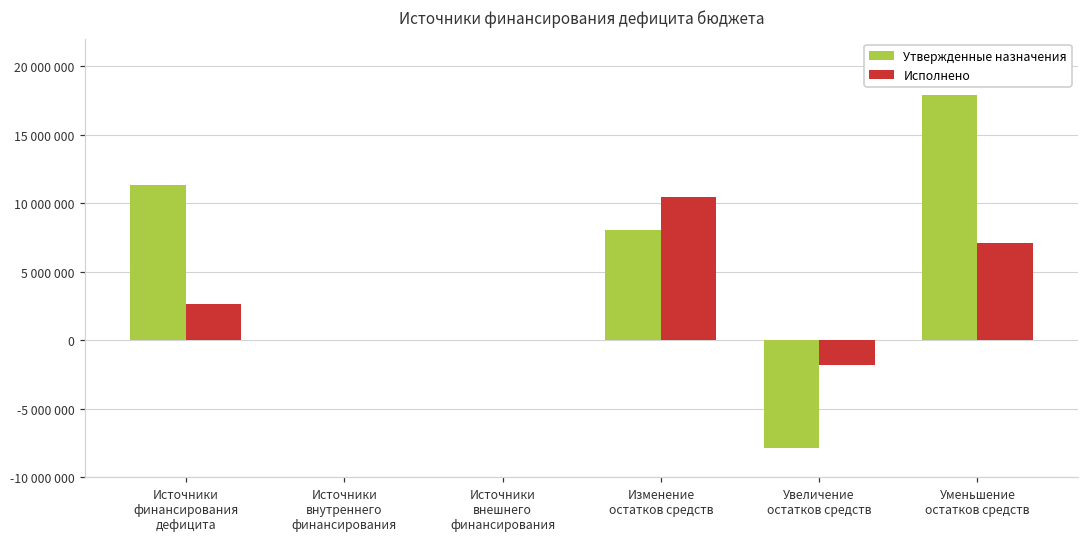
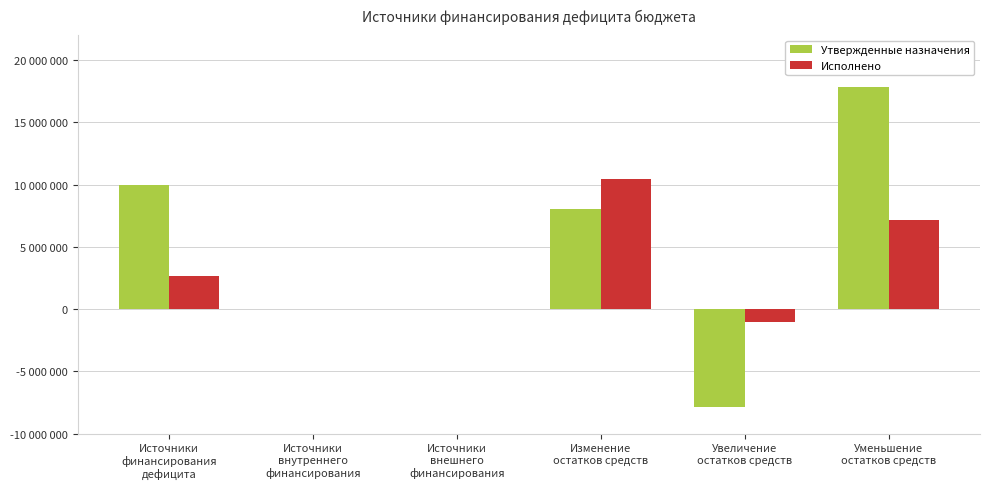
  {
    "Утвержденные назначения": {
-     "Источники финансирования дефицита": 11300000,
+     "Источники финансирования дефицита": 10000000,
      "Источники внутреннего финансирования": 0,
      "Источники внешнего финансирования": 0,
      "Изменение остатков средств": 8000000,
      "Увеличение остатков средств": -7900000,
      "Уменьшение остатков средств": 17900000
    },
    "Исполнено": {
      "Источники финансирования дефицита": 2700000,
      "Источники внутреннего финансирования": 0,
      "Источники внешнего финансирования": 0,
      "Изменение остатков средств": 10500000,
-     "Увеличение остатков средств": -1800000,
+     "Увеличение остатков средств": -1100000,
      "Уменьшение остатков средств": 7100000
    }
  }
